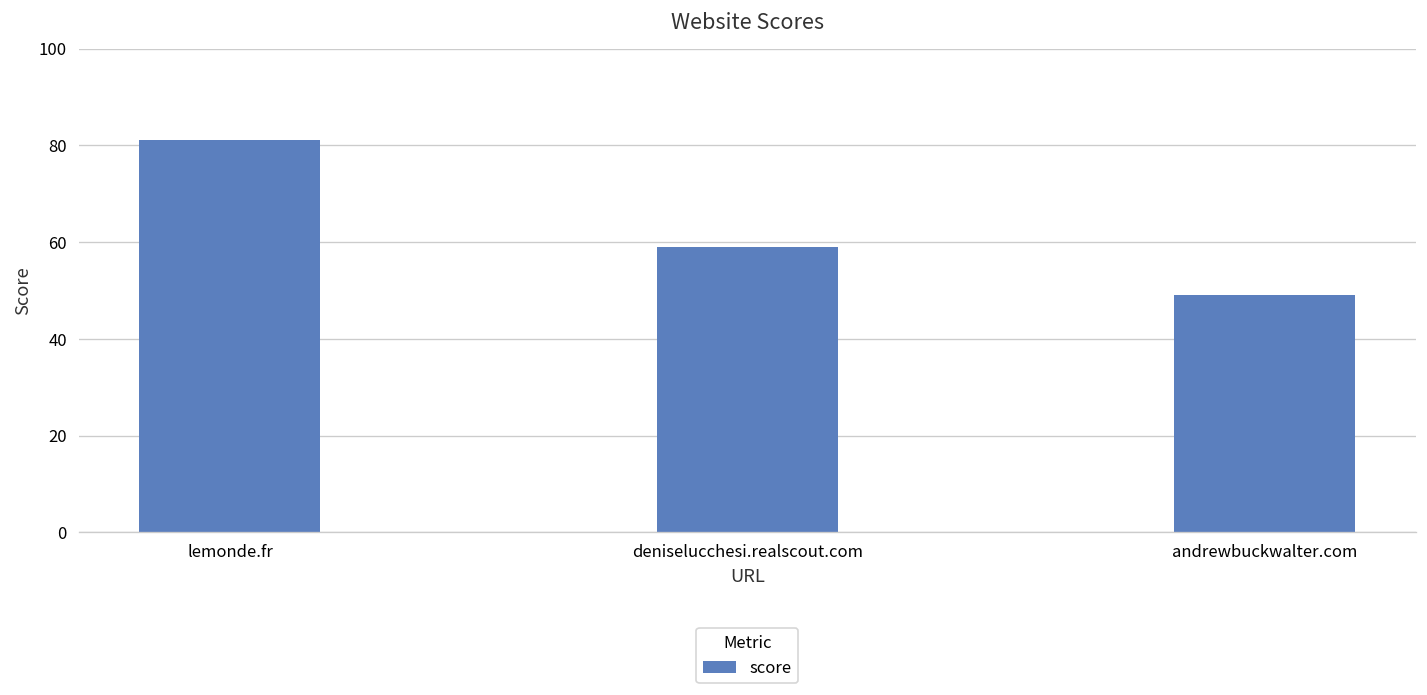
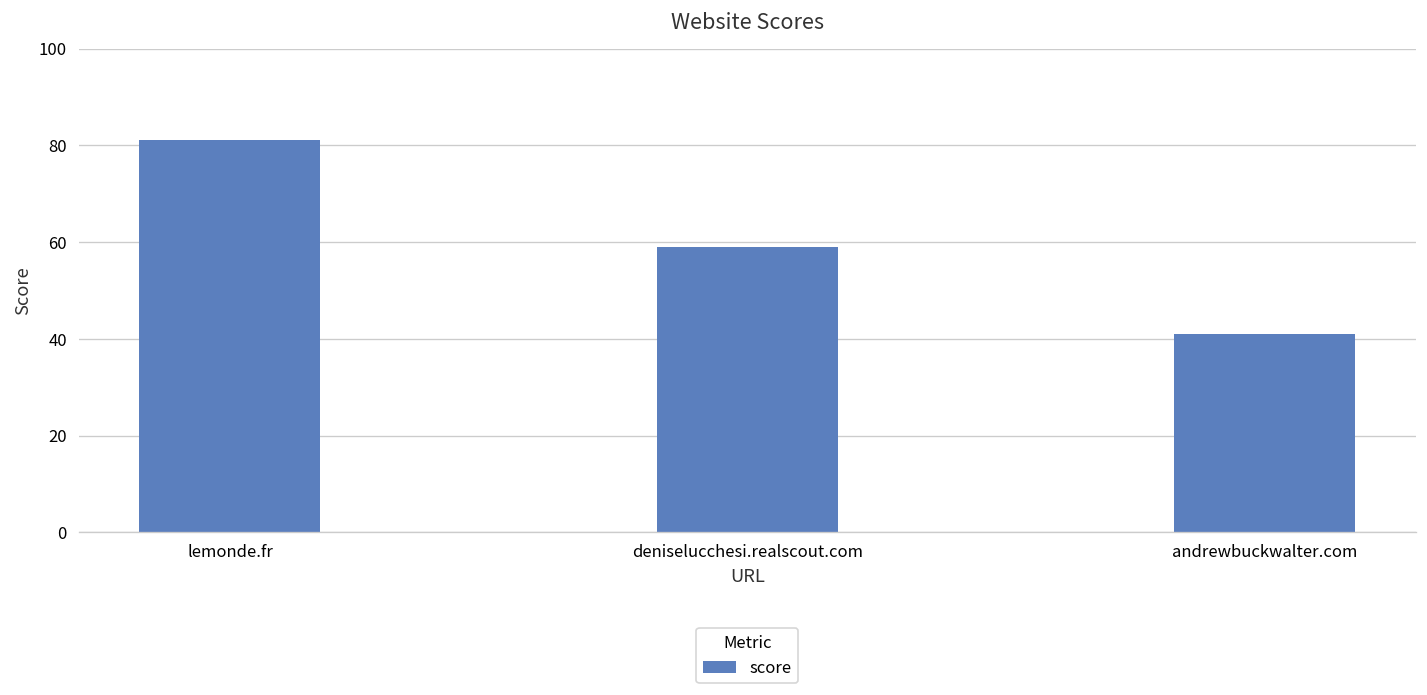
  {
    "lemonde.fr": 81,
    "deniselucchesi.realscout.com": 59,
-   "andrewbuckwalter.com": 49
+   "andrewbuckwalter.com": 41
  }
